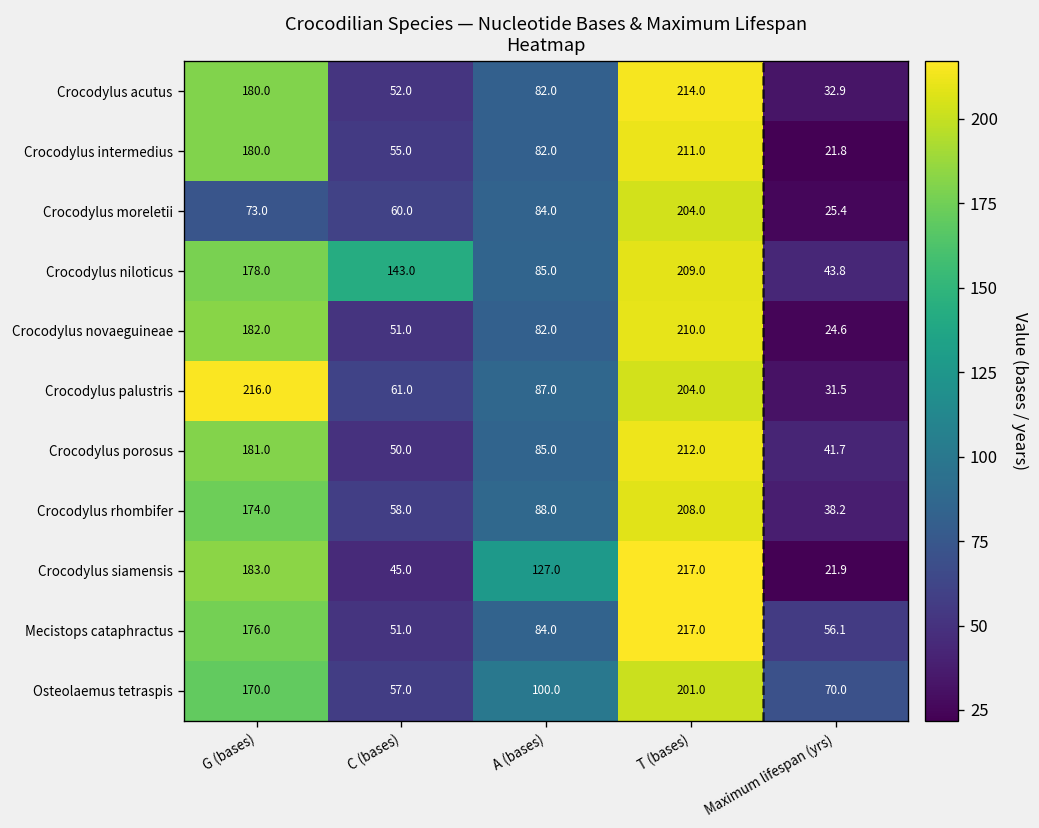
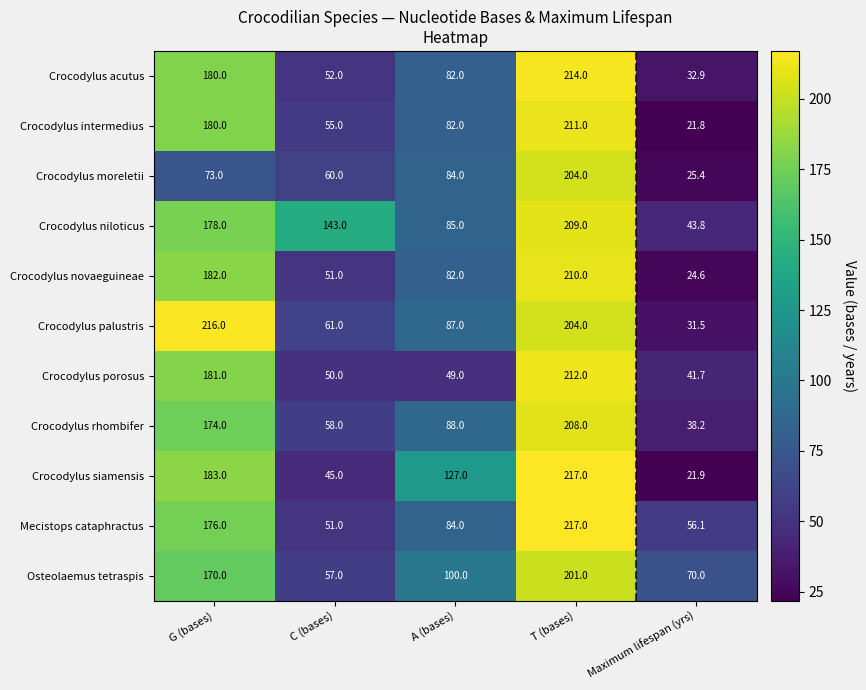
  {
    "Crocodylus acutus": {
      "G (bases)": 180.0,
      "C (bases)": 52.0,
      "A (bases)": 82.0,
      "T (bases)": 214.0,
      "Maximum lifespan (yrs)": 32.9
    },
    "Crocodylus intermedius": {
      "G (bases)": 180.0,
      "C (bases)": 55.0,
      "A (bases)": 82.0,
      "T (bases)": 211.0,
      "Maximum lifespan (yrs)": 21.8
    },
    "Crocodylus moreletii": {
      "G (bases)": 73.0,
      "C (bases)": 60.0,
      "A (bases)": 84.0,
      "T (bases)": 204.0,
      "Maximum lifespan (yrs)": 25.4
    },
    "Crocodylus niloticus": {
      "G (bases)": 178.0,
      "C (bases)": 143.0,
      "A (bases)": 85.0,
      "T (bases)": 209.0,
      "Maximum lifespan (yrs)": 43.8
    },
    "Crocodylus novaeguineae": {
      "G (bases)": 182.0,
      "C (bases)": 51.0,
      "A (bases)": 82.0,
      "T (bases)": 210.0,
      "Maximum lifespan (yrs)": 24.6
    },
    "Crocodylus palustris": {
      "G (bases)": 216.0,
      "C (bases)": 61.0,
      "A (bases)": 87.0,
      "T (bases)": 204.0,
      "Maximum lifespan (yrs)": 31.5
    },
    "Crocodylus porosus": {
      "G (bases)": 181.0,
      "C (bases)": 50.0,
-     "A (bases)": 85.0,
+     "A (bases)": 49.0,
      "T (bases)": 212.0,
      "Maximum lifespan (yrs)": 41.7
    },
    "Crocodylus rhombifer": {
      "G (bases)": 174.0,
      "C (bases)": 58.0,
      "A (bases)": 88.0,
      "T (bases)": 208.0,
      "Maximum lifespan (yrs)": 38.2
    },
    "Crocodylus siamensis": {
      "G (bases)": 183.0,
      "C (bases)": 45.0,
      "A (bases)": 127.0,
      "T (bases)": 217.0,
      "Maximum lifespan (yrs)": 21.9
    },
    "Mecistops cataphractus": {
      "G (bases)": 176.0,
      "C (bases)": 51.0,
      "A (bases)": 84.0,
      "T (bases)": 217.0,
      "Maximum lifespan (yrs)": 56.1
    },
    "Osteolaemus tetraspis": {
      "G (bases)": 170.0,
      "C (bases)": 57.0,
      "A (bases)": 100.0,
      "T (bases)": 201.0,
      "Maximum lifespan (yrs)": 70.0
    }
  }
